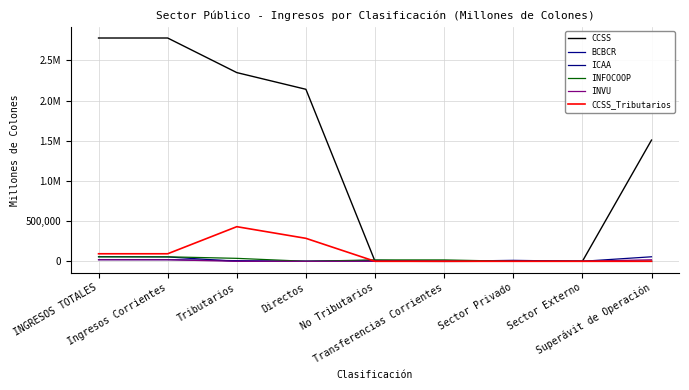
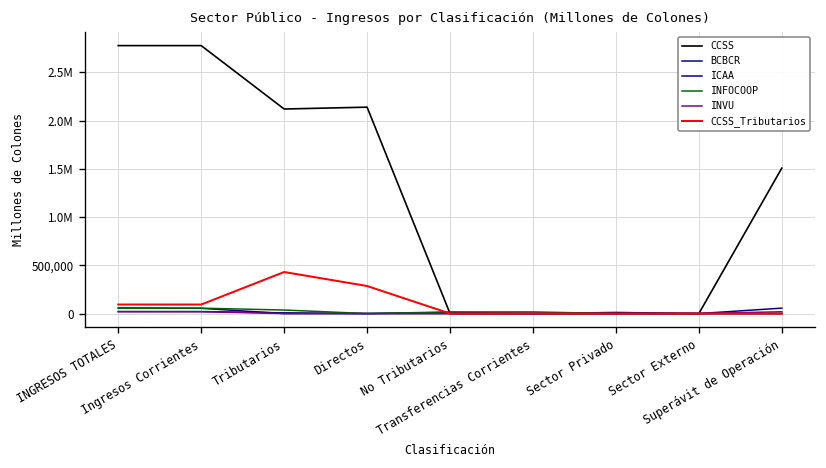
  {
    "CCSS": {
      "INGRESOS TOTALES": "2,800,000",
      "Ingresos Corrientes": "2,800,000",
-     "Tributarios": "2,300,000",
+     "Tributarios": "2,100,000",
      "Directos": "2,100,000",
      "Superávit de Operación": "1,500,000"
    },
    "CCSS_Tributarios": {
      "INGRESOS TOTALES": "100,000",
      "Ingresos Corrientes": "100,000",
      "Tributarios": "400,000",
      "Directos": "300,000"
    }
  }
